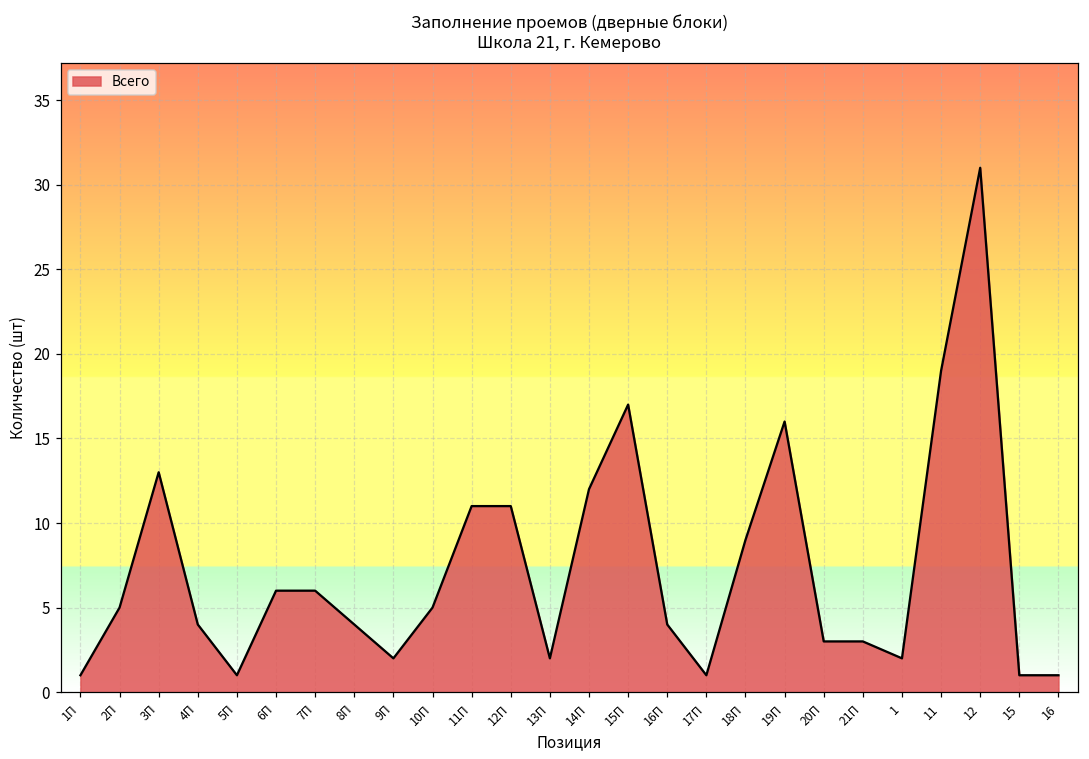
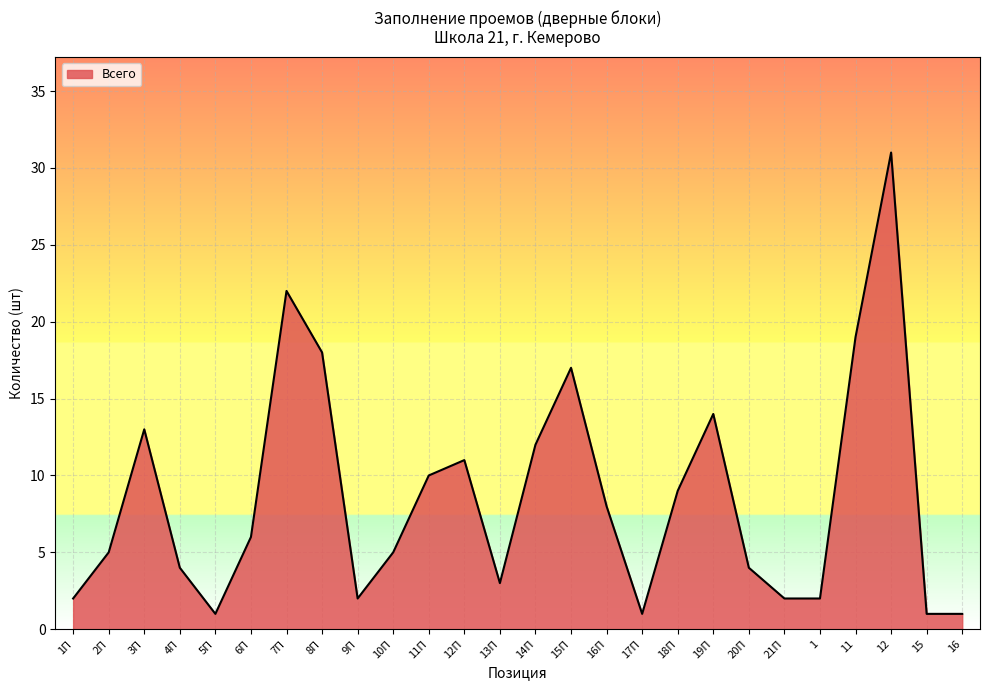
  {
-   "1П": 1,
+   "1П": 2,
    "2П": 5,
    "3П": 13,
    "4П": 4,
    "5П": 1,
    "6П": 6,
-   "7П": 6,
-   "8П": 4,
+   "7П": 22,
+   "8П": 18,
    "9П": 2,
    "10П": 5,
-   "11П": 11,
+   "11П": 10,
    "12П": 11,
-   "13П": 2,
+   "13П": 3,
    "14П": 12,
    "15П": 17,
-   "16П": 4,
+   "16П": 8,
    "17П": 1,
    "18П": 9,
-   "19П": 16,
-   "20П": 3,
-   "21П": 3,
+   "19П": 14,
+   "20П": 4,
+   "21П": 2,
    "1": 2,
    "11": 19,
    "12": 31,
    "15": 1,
    "16": 1
  }
